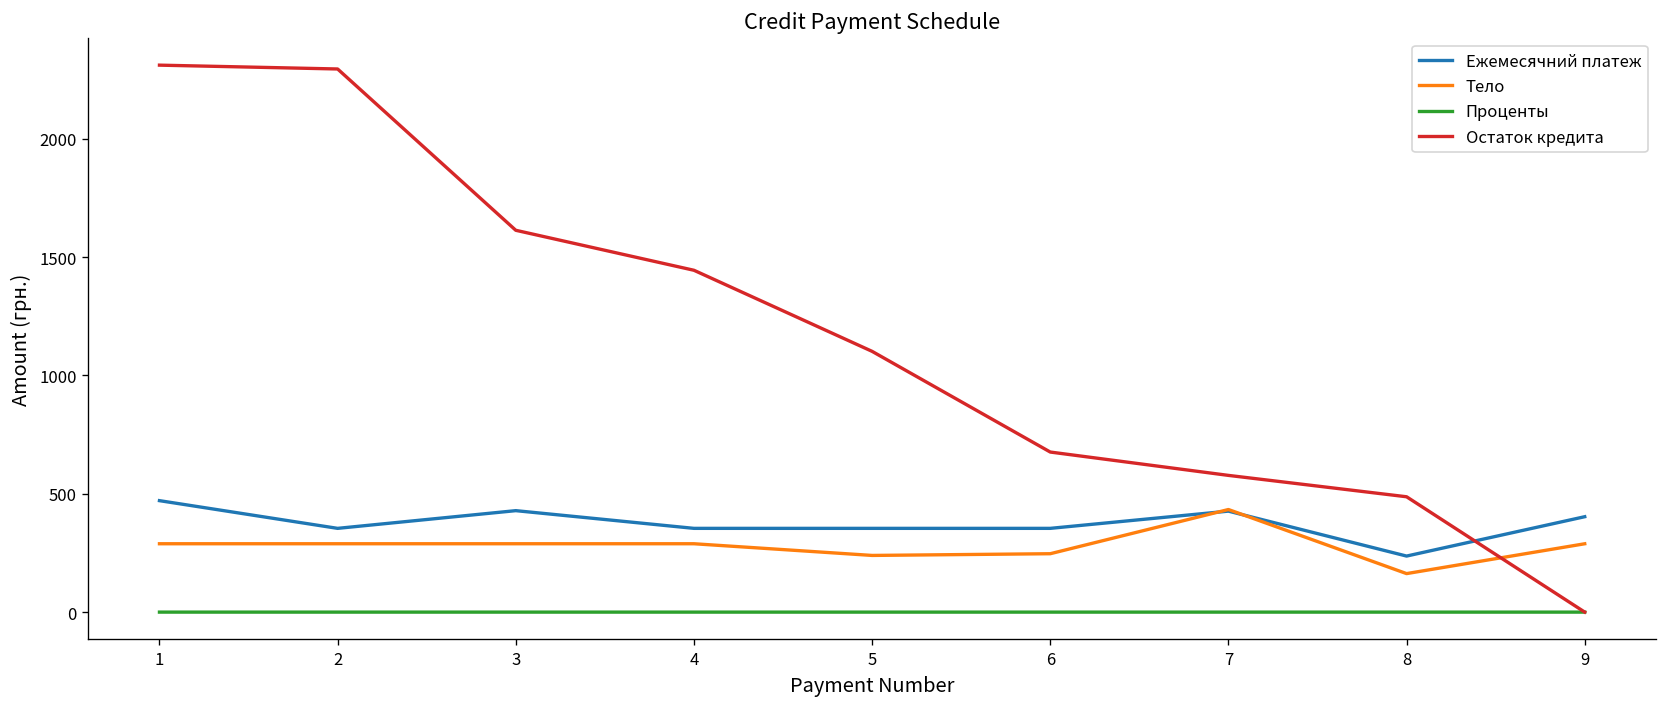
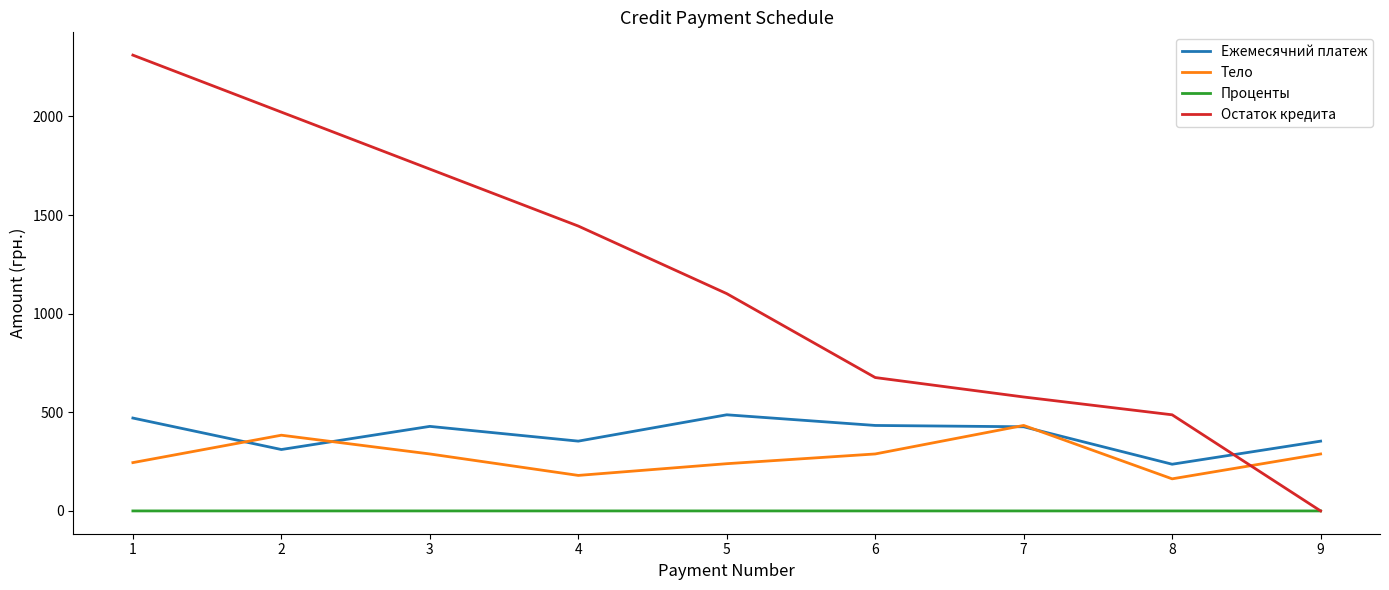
  {
    "Ежемесячний платеж": {
      "1": 470,
-     "2": 350,
+     "2": 310,
      "3": 430,
      "4": 350,
-     "5": 350,
-     "6": 350,
+     "5": 490,
+     "6": 430,
      "8": 240,
-     "9": 400
+     "9": 350
    },
    "Тело": {
-     "1": 290,
-     "2": 290,
+     "1": 240,
+     "2": 380,
      "3": 290,
-     "4": 290,
+     "4": 180,
      "5": 240,
-     "6": 250,
+     "6": 290,
      "8": 160,
      "9": 290
    },
    "Проценты": {
      "1": 0,
      "2": 0,
      "3": 0,
      "4": 0,
      "5": 0,
      "6": 0,
      "7": 0,
      "8": 0
    },
    "Остаток кредита": {
      "1": 2310,
-     "2": 2290,
-     "3": 1610,
+     "2": 2020,
+     "3": 1730,
      "4": 1440,
      "5": 1100,
      "6": 680,
      "7": 580,
      "8": 490
    }
  }
